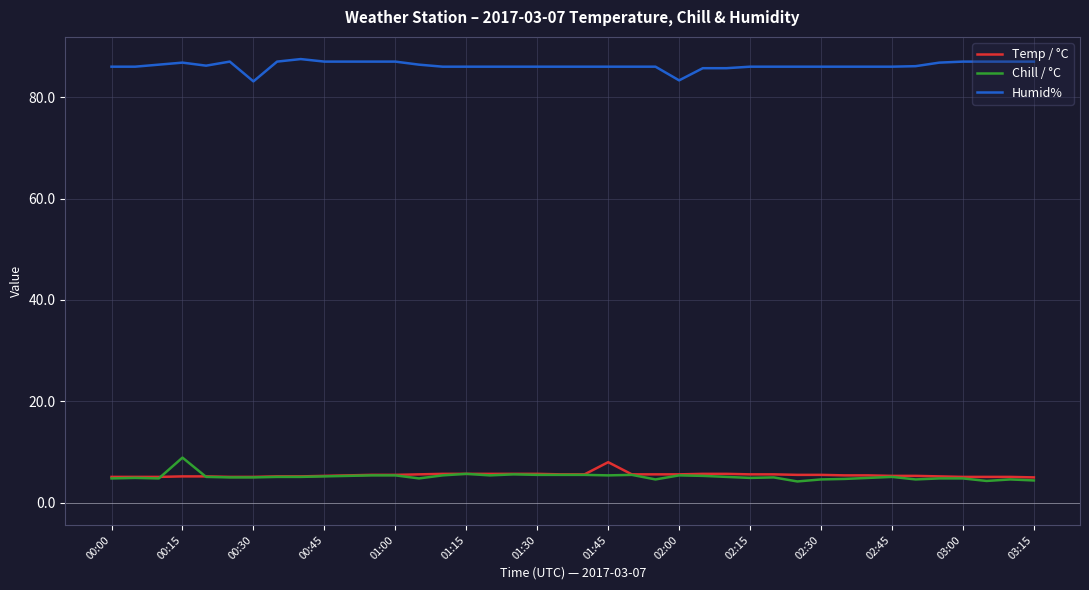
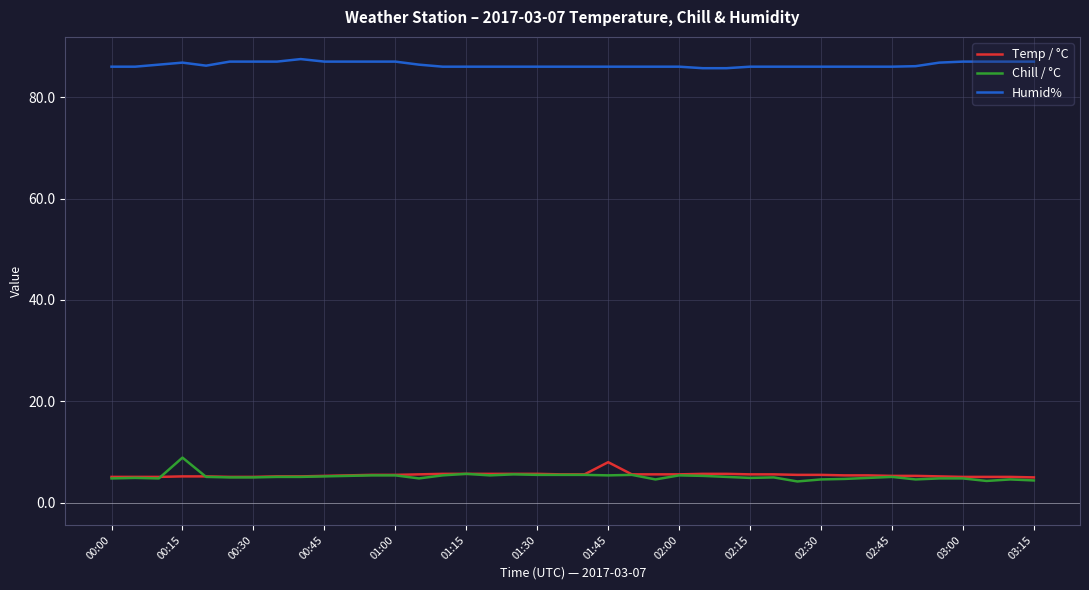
  {
    "Temp / °C": {
      "00:15": 5,
      "01:45": 8,
      "02:15": 6,
      "02:30": 6,
      "03:15": 5
    },
    "Chill / °C": {
      "00:15": 9,
      "01:45": 5,
      "02:15": 5,
      "02:30": 5,
      "03:15": 4
    },
    "Humid%": {
      "00:00": 86,
      "00:15": 87,
-     "00:30": 83,
+     "00:30": 87,
      "00:45": 87,
      "01:00": 87,
      "01:15": 86,
      "01:30": 86,
      "01:45": 86,
-     "02:00": 83,
+     "02:00": 86,
      "02:15": 86,
      "02:30": 86,
      "02:45": 86,
      "03:00": 87
    }
  }
